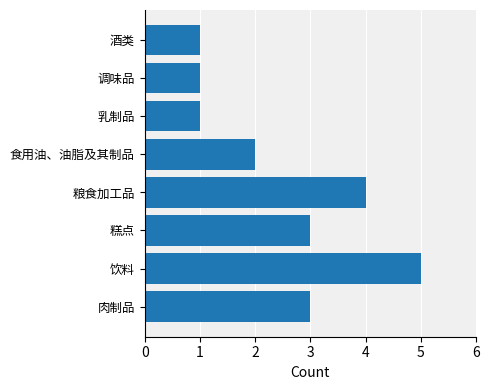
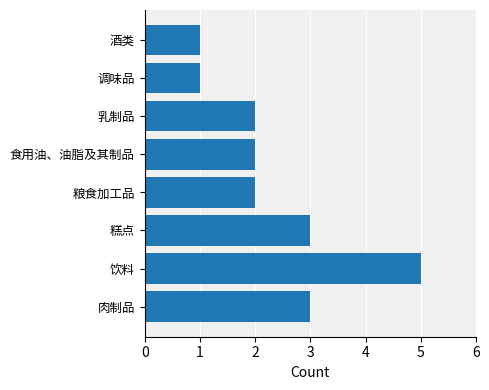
  {
    "酒类": 1,
    "调味品": 1,
-   "乳制品": 1,
+   "乳制品": 2,
    "食用油、油脂及其制品": 2,
-   "粮食加工品": 4,
+   "粮食加工品": 2,
    "糕点": 3,
    "饮料": 5,
    "肉制品": 3
  }
